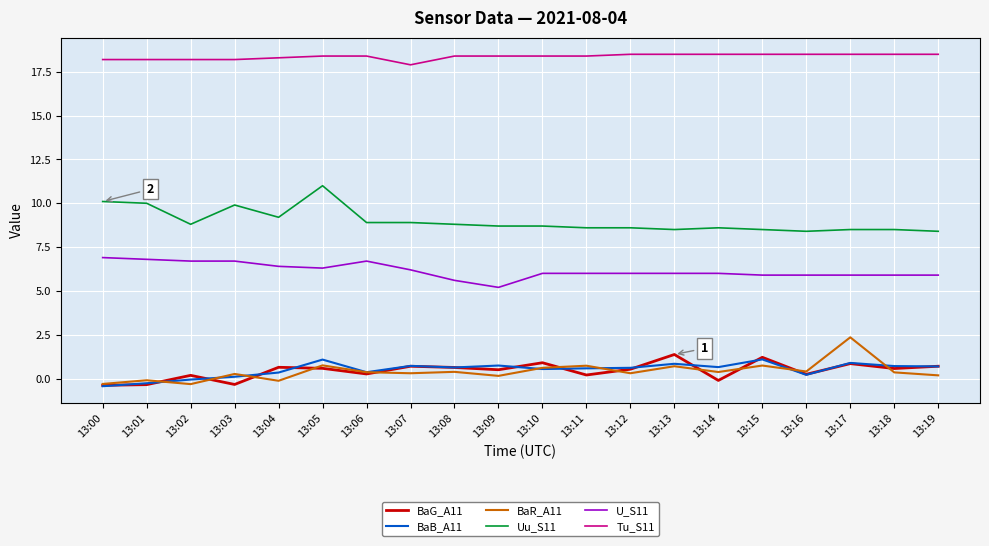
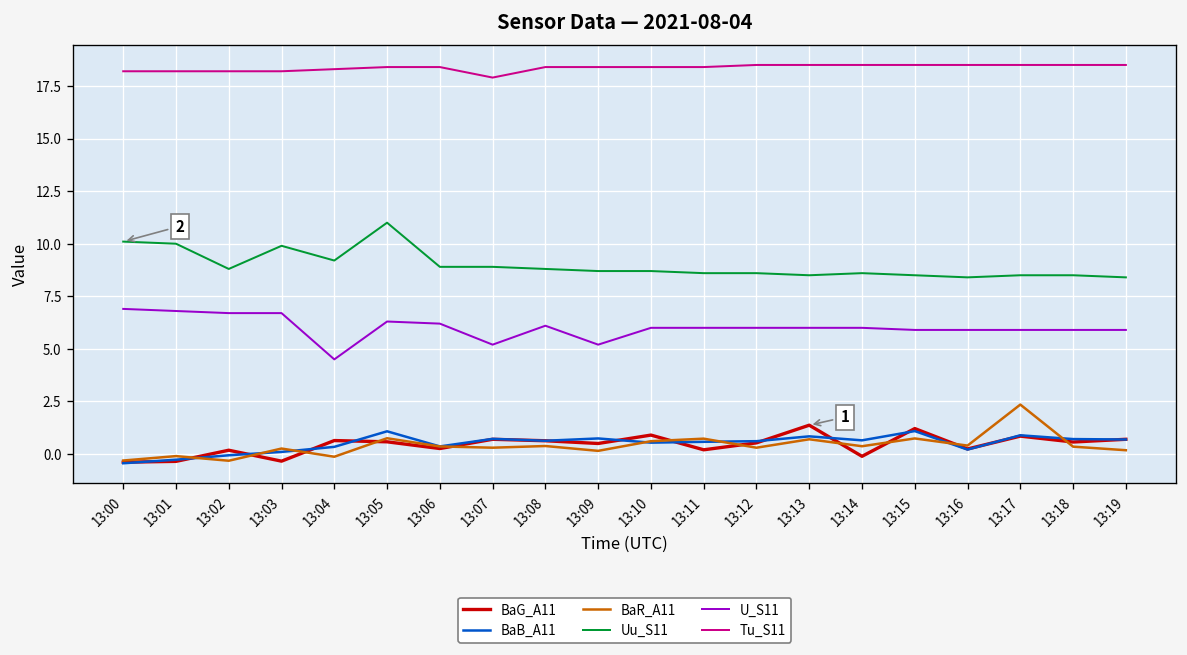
  {
    "BaG_A11": {
      "13:02": 0.2,
      "13:03": -0.3,
      "13:04": 0.6,
      "13:05": 0.6,
      "13:09": 0.5,
      "13:10": 0.9,
      "13:11": 0.2,
      "13:14": -0.1
    },
    "BaB_A11": {
      "13:02": -0.1,
      "13:03": 0.1,
      "13:04": 0.3,
      "13:05": 1.1,
      "13:09": 0.7,
      "13:11": 0.6
    },
    "BaR_A11": {
      "13:01": -0.1,
      "13:02": -0.3,
      "13:03": 0.3,
      "13:04": -0.1,
      "13:05": 0.8,
      "13:07": 0.3,
      "13:08": 0.4,
      "13:09": 0.2,
      "13:11": 0.7,
      "13:12": 0.3,
      "13:14": 0.4,
      "13:15": 0.7,
      "13:16": 0.4,
      "13:17": 2.4,
      "13:18": 0.4,
      "13:19": 0.2
    },
    "Uu_S11": {
      "13:00": 10.1,
      "13:02": 8.8,
      "13:03": 9.9,
      "13:04": 9.2,
      "13:05": 11.0,
      "13:06": 8.9,
      "13:07": 8.9,
      "13:08": 8.8,
      "13:09": 8.7,
      "13:10": 8.7,
      "13:11": 8.6,
      "13:12": 8.6,
      "13:13": 8.5,
      "13:14": 8.6,
      "13:15": 8.5,
      "13:16": 8.4,
      "13:17": 8.5,
      "13:18": 8.5,
      "13:19": 8.4
    },
    "U_S11": {
      "13:00": 6.9,
      "13:01": 6.8,
      "13:02": 6.7,
      "13:03": 6.7,
-     "13:04": 6.4,
+     "13:04": 4.5,
      "13:05": 6.3,
-     "13:06": 6.7,
-     "13:07": 6.2,
-     "13:08": 5.6,
+     "13:06": 6.2,
+     "13:07": 5.2,
+     "13:08": 6.1,
      "13:09": 5.2,
      "13:10": 6.0,
      "13:11": 6.0,
      "13:12": 6.0,
      "13:13": 6.0,
      "13:14": 6.0,
      "13:15": 5.9,
      "13:16": 5.9,
      "13:17": 5.9,
      "13:18": 5.9,
      "13:19": 5.9
    },
    "Tu_S11": {
      "13:00": 18.2,
      "13:01": 18.2,
      "13:02": 18.2,
      "13:03": 18.2,
      "13:04": 18.3,
      "13:05": 18.4,
      "13:06": 18.4,
      "13:07": 17.9,
      "13:08": 18.4,
      "13:09": 18.4,
      "13:10": 18.4,
      "13:11": 18.4,
      "13:12": 18.5,
      "13:13": 18.5,
      "13:14": 18.5,
      "13:15": 18.5,
      "13:16": 18.5,
      "13:17": 18.5,
      "13:18": 18.5,
      "13:19": 18.5
    }
  }
